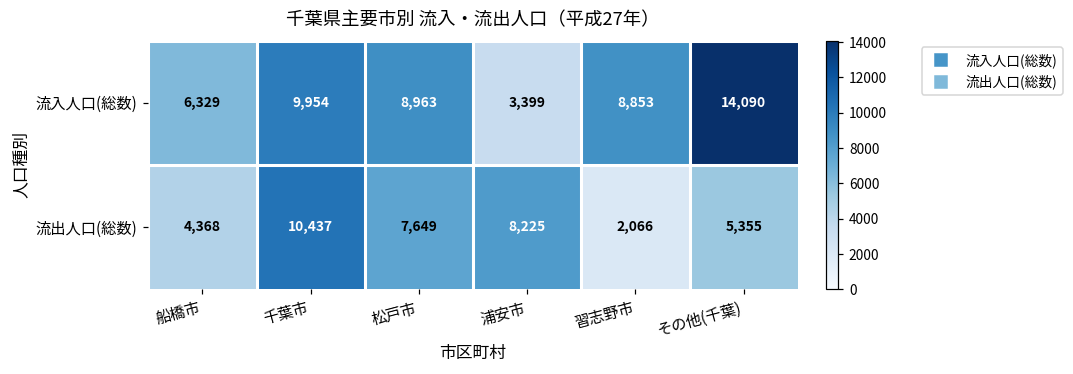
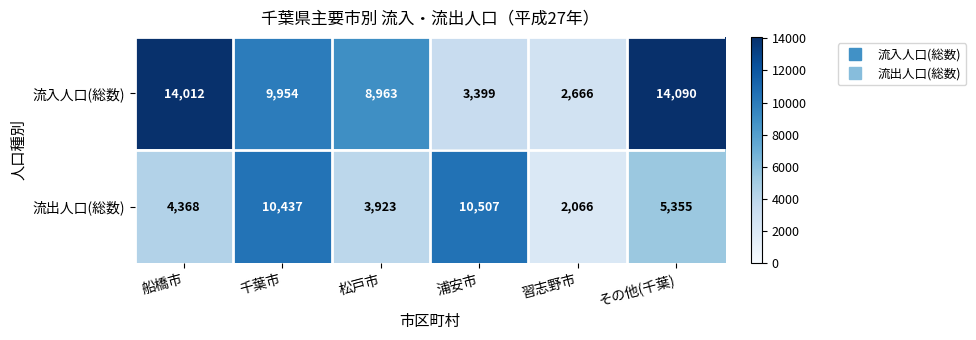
  {
    "流入人口(総数)": {
-     "船橋市": "6,329",
+     "船橋市": "14,012",
      "千葉市": "9,954",
      "松戸市": "8,963",
      "浦安市": "3,399",
-     "習志野市": "8,853",
+     "習志野市": "2,666",
      "その他(千葉)": "14,090"
    },
    "流出人口(総数)": {
      "船橋市": "4,368",
      "千葉市": "10,437",
-     "松戸市": "7,649",
-     "浦安市": "8,225",
+     "松戸市": "3,923",
+     "浦安市": "10,507",
      "習志野市": "2,066",
      "その他(千葉)": "5,355"
    }
  }
